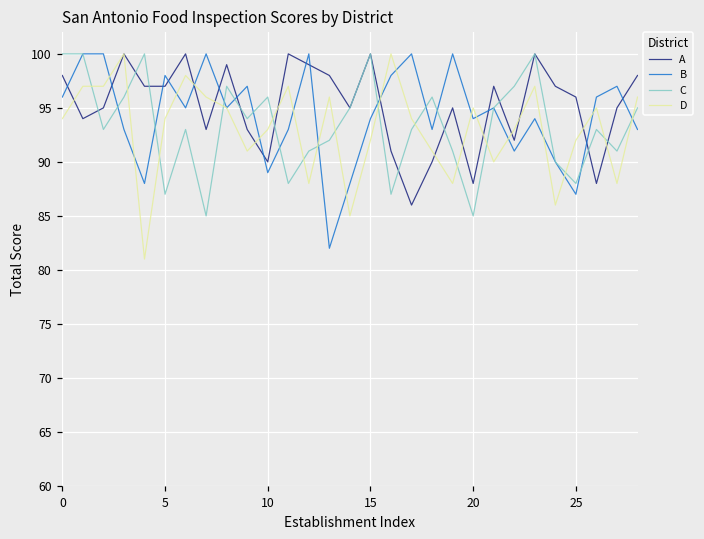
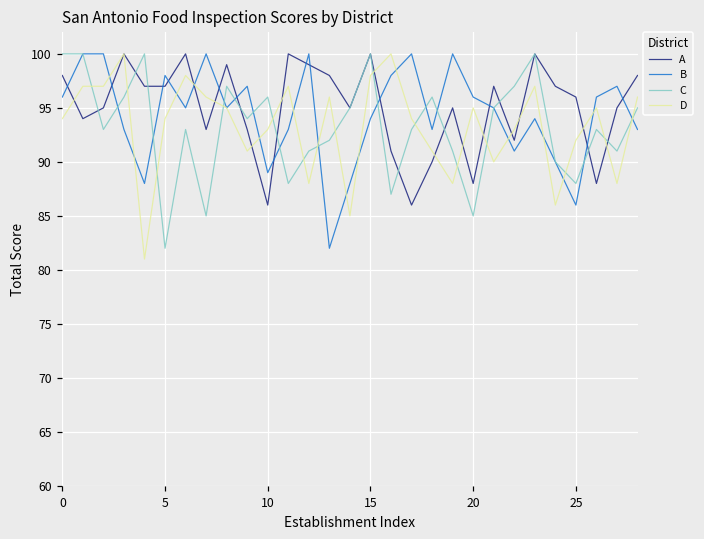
  {
    "A": {
      "0": 98,
      "5": 97,
-     "10": 90,
+     "10": 86,
      "20": 88,
      "25": 96
    },
    "B": {
      "0": 96,
      "5": 98,
      "10": 89,
      "15": 94,
-     "20": 94,
-     "25": 87
+     "20": 96,
+     "25": 86
    },
    "C": {
      "0": 100,
-     "5": 87,
+     "5": 82,
      "10": 96,
      "20": 85,
      "25": 88
    },
    "D": {
      "0": 94,
      "5": 94,
      "10": 93,
-     "15": 92,
+     "15": 98,
      "20": 95,
      "25": 92
    }
  }
